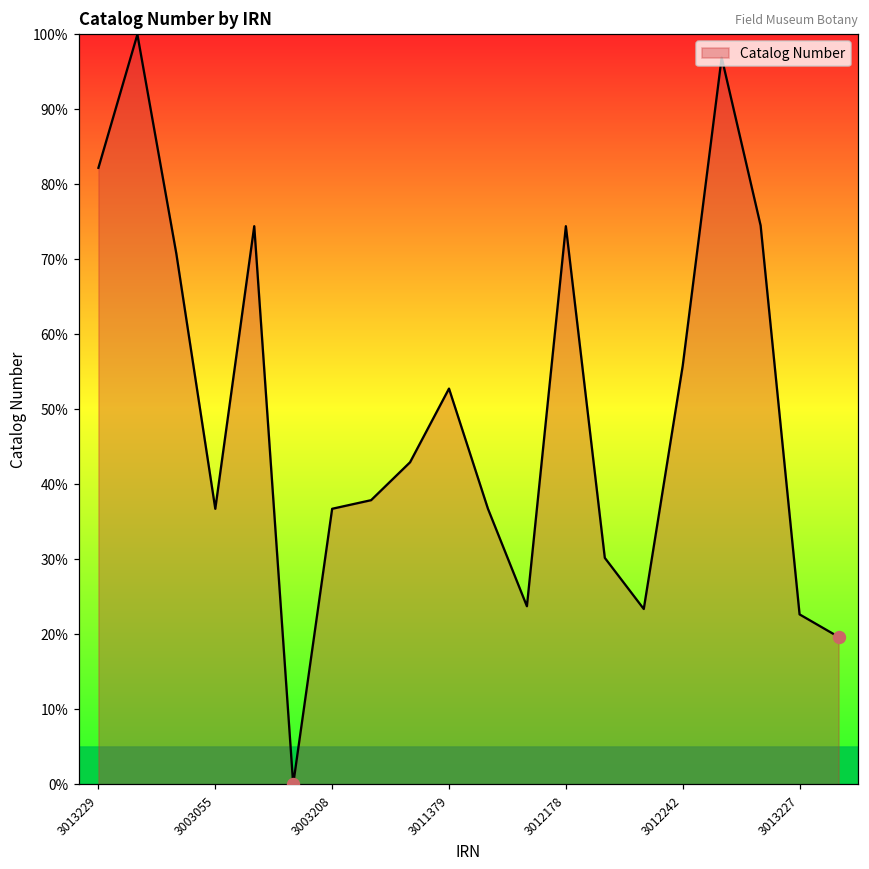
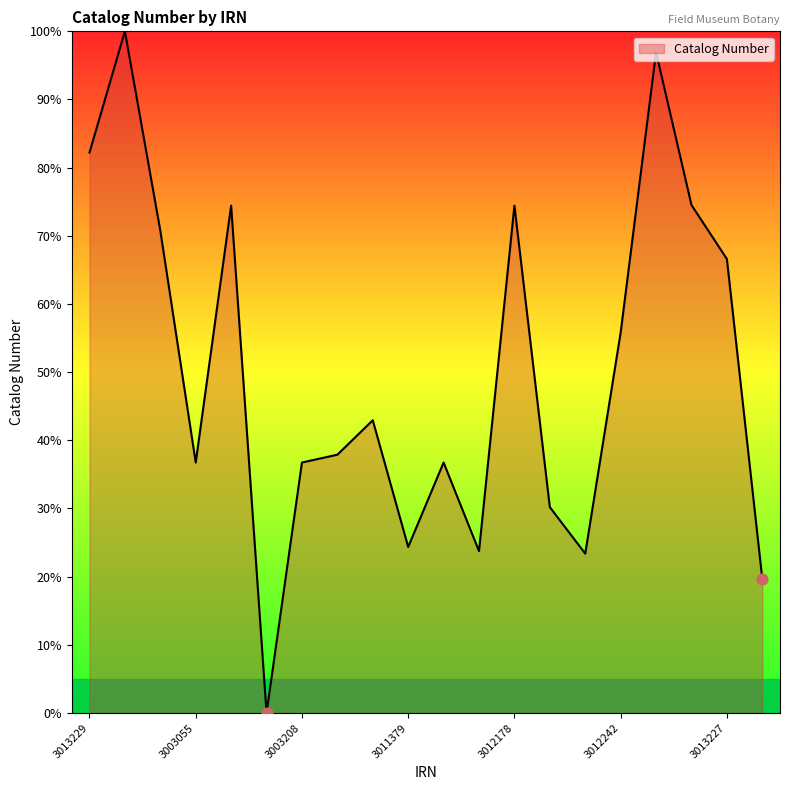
  {
    "Catalog Number": {
      "3013229": "82%",
      "3003055": "37%",
      "3003208": "37%",
-     "3011379": "53%",
+     "3011379": "24%",
      "3012178": "74%",
      "3012242": "56%",
-     "3013227": "23%"
+     "3013227": "67%"
    }
  }
